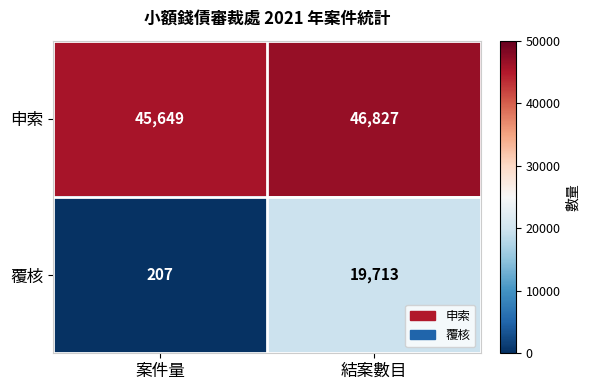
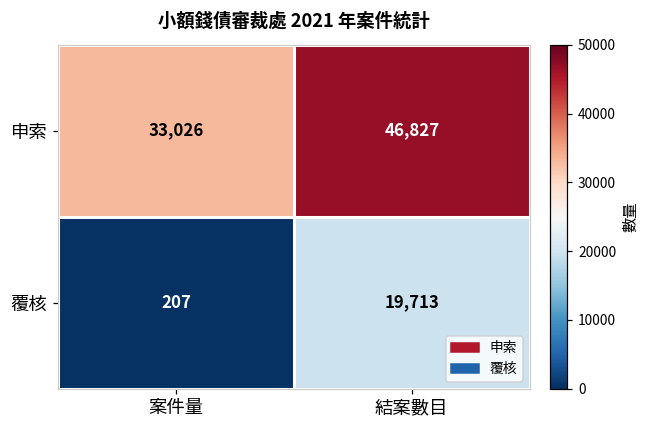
  {
    "申索": {
-     "案件量": "45,649",
+     "案件量": "33,026",
      "結案數目": "46,827"
    },
    "覆核": {
      "案件量": "207",
      "結案數目": "19,713"
    }
  }
